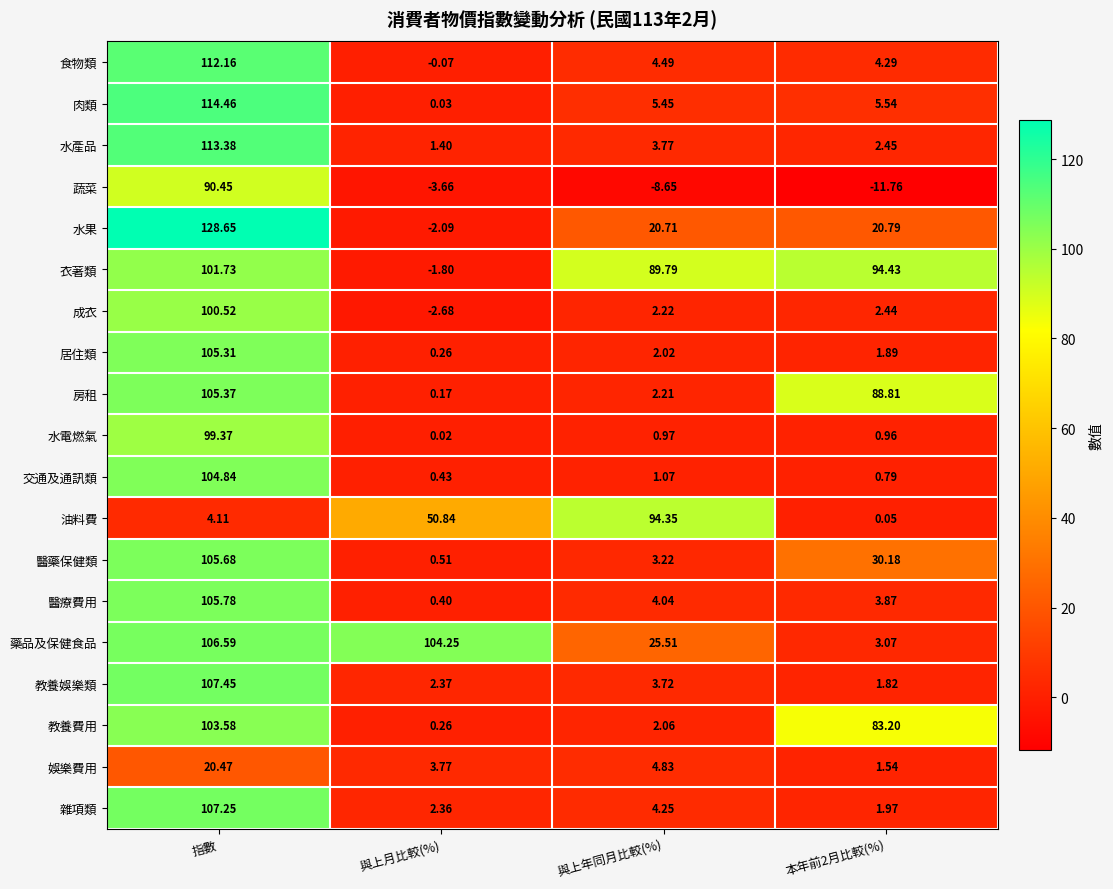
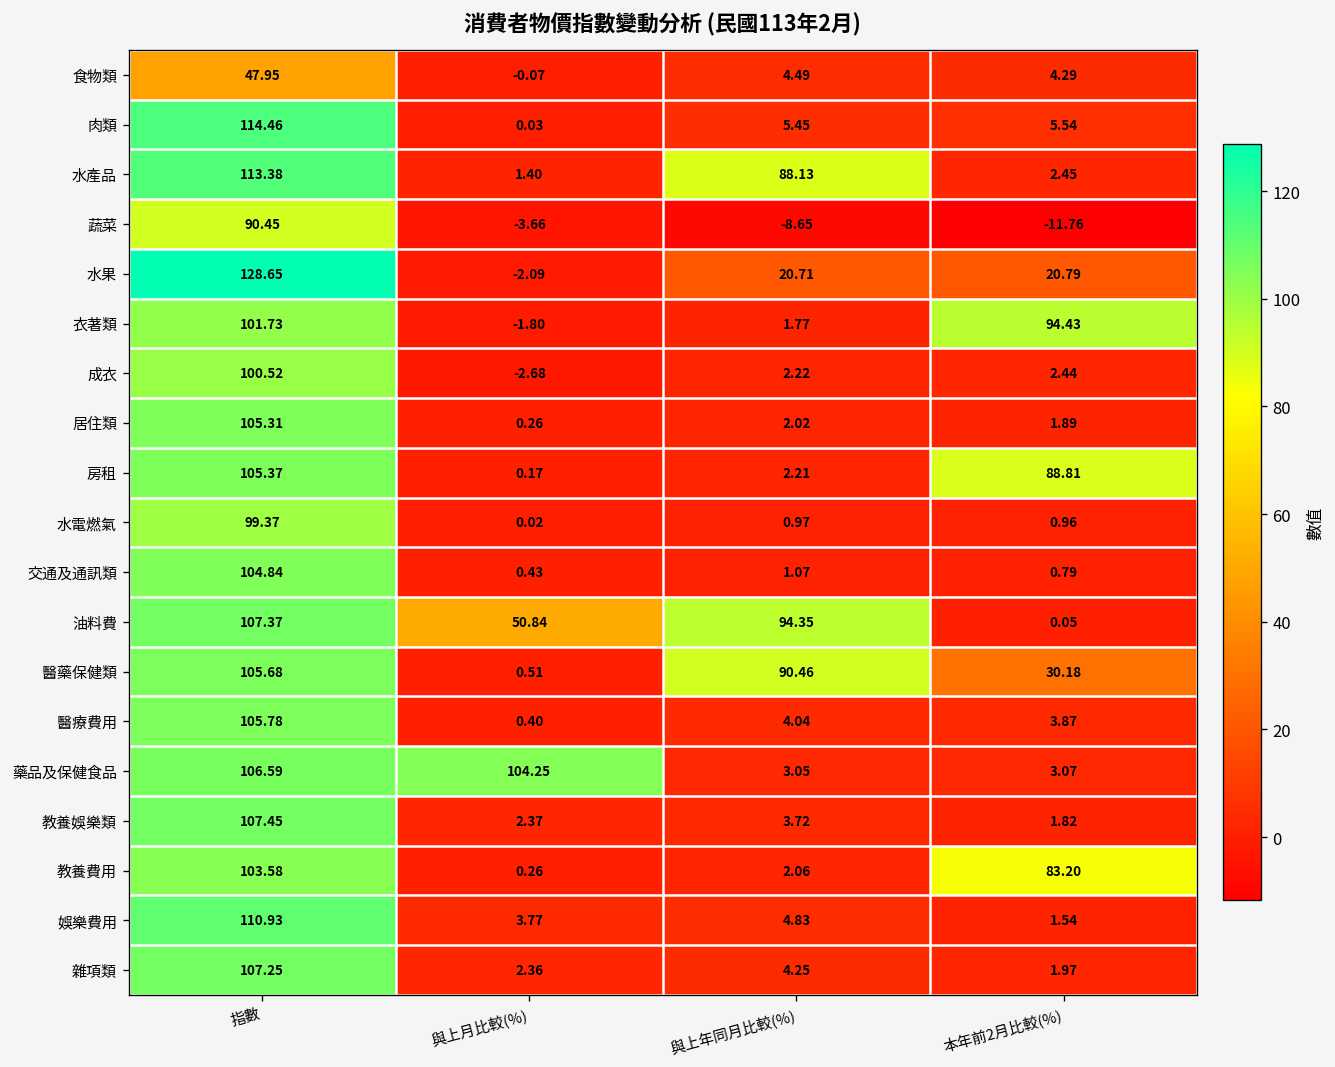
  {
    "食物類": {
-     "指數": 112.16,
+     "指數": 47.95,
      "與上月比較(%)": -0.07,
      "與上年同月比較(%)": 4.49,
      "本年前2月比較(%)": 4.29
    },
    "肉類": {
      "指數": 114.46,
      "與上月比較(%)": 0.03,
      "與上年同月比較(%)": 5.45,
      "本年前2月比較(%)": 5.54
    },
    "水產品": {
      "指數": 113.38,
      "與上月比較(%)": 1.40,
-     "與上年同月比較(%)": 3.77,
+     "與上年同月比較(%)": 88.13,
      "本年前2月比較(%)": 2.45
    },
    "蔬菜": {
      "指數": 90.45,
      "與上月比較(%)": -3.66,
      "與上年同月比較(%)": -8.65,
      "本年前2月比較(%)": -11.76
    },
    "水果": {
      "指數": 128.65,
      "與上月比較(%)": -2.09,
      "與上年同月比較(%)": 20.71,
      "本年前2月比較(%)": 20.79
    },
    "衣著類": {
      "指數": 101.73,
      "與上月比較(%)": -1.80,
-     "與上年同月比較(%)": 89.79,
+     "與上年同月比較(%)": 1.77,
      "本年前2月比較(%)": 94.43
    },
    "成衣": {
      "指數": 100.52,
      "與上月比較(%)": -2.68,
      "與上年同月比較(%)": 2.22,
      "本年前2月比較(%)": 2.44
    },
    "居住類": {
      "指數": 105.31,
      "與上月比較(%)": 0.26,
      "與上年同月比較(%)": 2.02,
      "本年前2月比較(%)": 1.89
    },
    "房租": {
      "指數": 105.37,
      "與上月比較(%)": 0.17,
      "與上年同月比較(%)": 2.21,
      "本年前2月比較(%)": 88.81
    },
    "水電燃氣": {
      "指數": 99.37,
      "與上月比較(%)": 0.02,
      "與上年同月比較(%)": 0.97,
      "本年前2月比較(%)": 0.96
    },
    "交通及通訊類": {
      "指數": 104.84,
      "與上月比較(%)": 0.43,
      "與上年同月比較(%)": 1.07,
      "本年前2月比較(%)": 0.79
    },
    "油料費": {
-     "指數": 4.11,
+     "指數": 107.37,
      "與上月比較(%)": 50.84,
      "與上年同月比較(%)": 94.35,
      "本年前2月比較(%)": 0.05
    },
    "醫藥保健類": {
      "指數": 105.68,
      "與上月比較(%)": 0.51,
-     "與上年同月比較(%)": 3.22,
+     "與上年同月比較(%)": 90.46,
      "本年前2月比較(%)": 30.18
    },
    "醫療費用": {
      "指數": 105.78,
      "與上月比較(%)": 0.40,
      "與上年同月比較(%)": 4.04,
      "本年前2月比較(%)": 3.87
    },
    "藥品及保健食品": {
      "指數": 106.59,
      "與上月比較(%)": 104.25,
-     "與上年同月比較(%)": 25.51,
+     "與上年同月比較(%)": 3.05,
      "本年前2月比較(%)": 3.07
    },
    "教養娛樂類": {
      "指數": 107.45,
      "與上月比較(%)": 2.37,
      "與上年同月比較(%)": 3.72,
      "本年前2月比較(%)": 1.82
    },
    "教養費用": {
      "指數": 103.58,
      "與上月比較(%)": 0.26,
      "與上年同月比較(%)": 2.06,
      "本年前2月比較(%)": 83.20
    },
    "娛樂費用": {
-     "指數": 20.47,
+     "指數": 110.93,
      "與上月比較(%)": 3.77,
      "與上年同月比較(%)": 4.83,
      "本年前2月比較(%)": 1.54
    },
    "雜項類": {
      "指數": 107.25,
      "與上月比較(%)": 2.36,
      "與上年同月比較(%)": 4.25,
      "本年前2月比較(%)": 1.97
    }
  }
